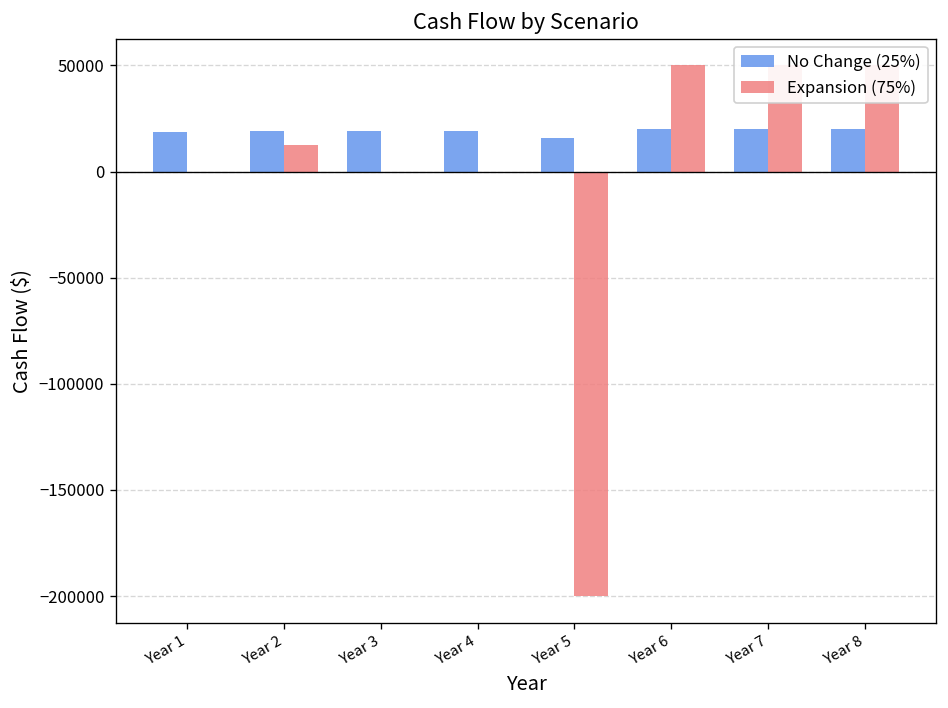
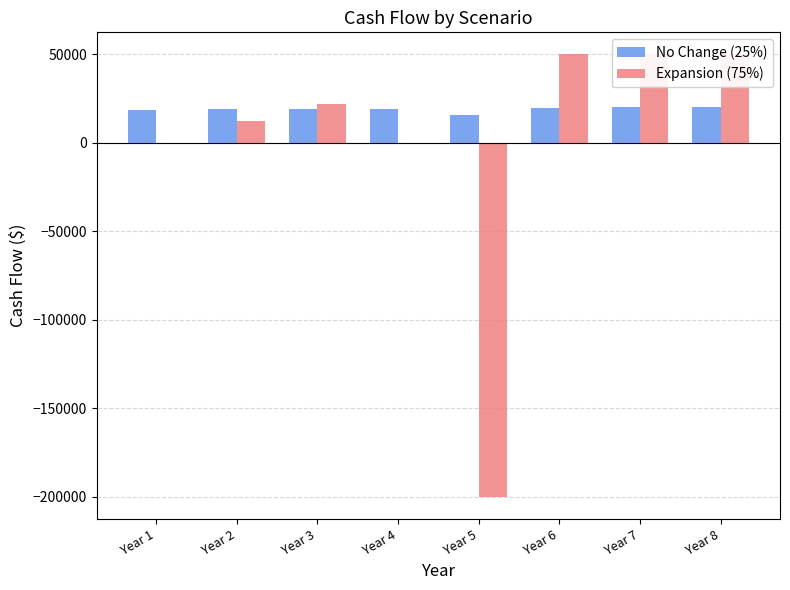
  {
    "No Change (25%)": {
      "Year 1": 19000,
      "Year 2": 19000,
      "Year 3": 19000,
      "Year 4": 19000,
      "Year 5": 16000,
      "Year 6": 20000,
      "Year 7": 20000,
      "Year 8": 20000
    },
    "Expansion (75%)": {
      "Year 1": 0,
      "Year 2": 13000,
-     "Year 3": 0,
+     "Year 3": 22000,
      "Year 4": 0,
      "Year 5": -200000,
      "Year 6": 50000
    }
  }
